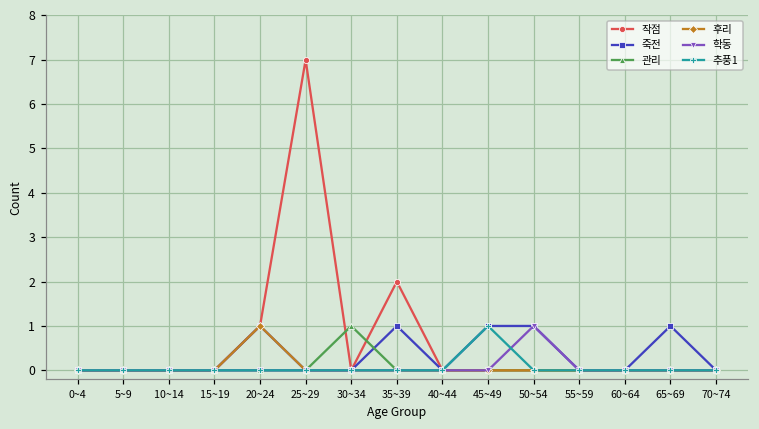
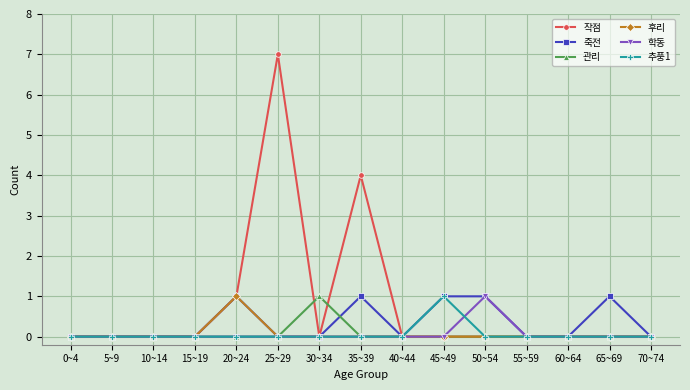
  {
    "작점": {
      "25~29": 7,
-     "35~39": 2
+     "35~39": 4
    },
    "죽전": {
      "35~39": 1,
      "65~69": 1
    },
    "관리": {
      "30~34": 1
    }
  }
